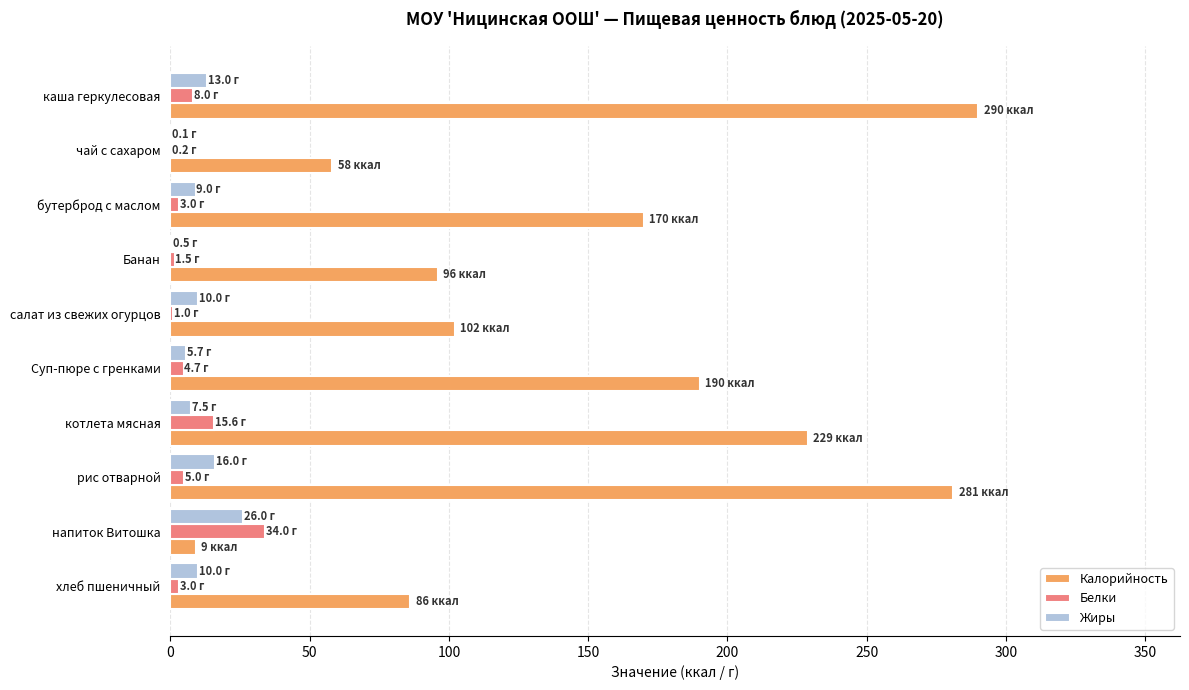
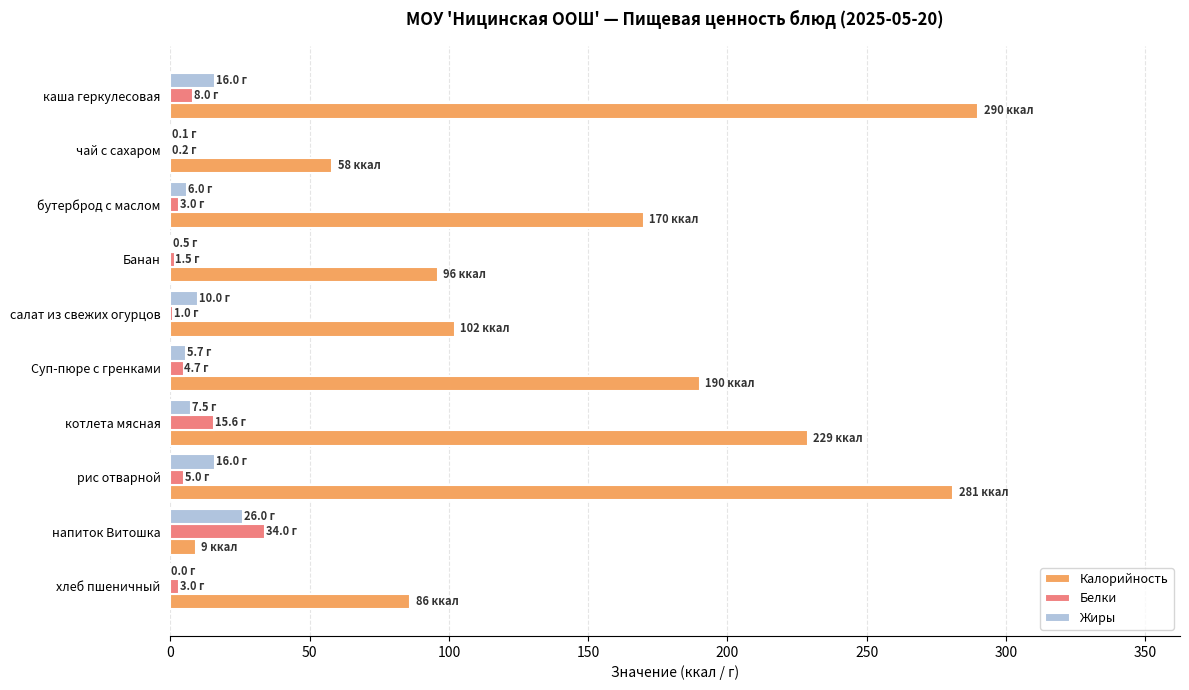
  {
    "Жиры": {
-     "каша геркулесовая": 13.0,
+     "каша геркулесовая": 16.0,
      "чай с сахаром": 0.1,
-     "бутерброд с маслом": 9.0,
+     "бутерброд с маслом": 6.0,
      "Банан": 0.5,
      "салат из свежих огурцов": 10.0,
      "Суп-пюре с гренками": 5.7,
      "котлета мясная": 7.5,
      "рис отварной": 16.0,
      "напиток Витошка": 26.0,
-     "хлеб пшеничный": 10.0
+     "хлеб пшеничный": 0.0
    }
  }
